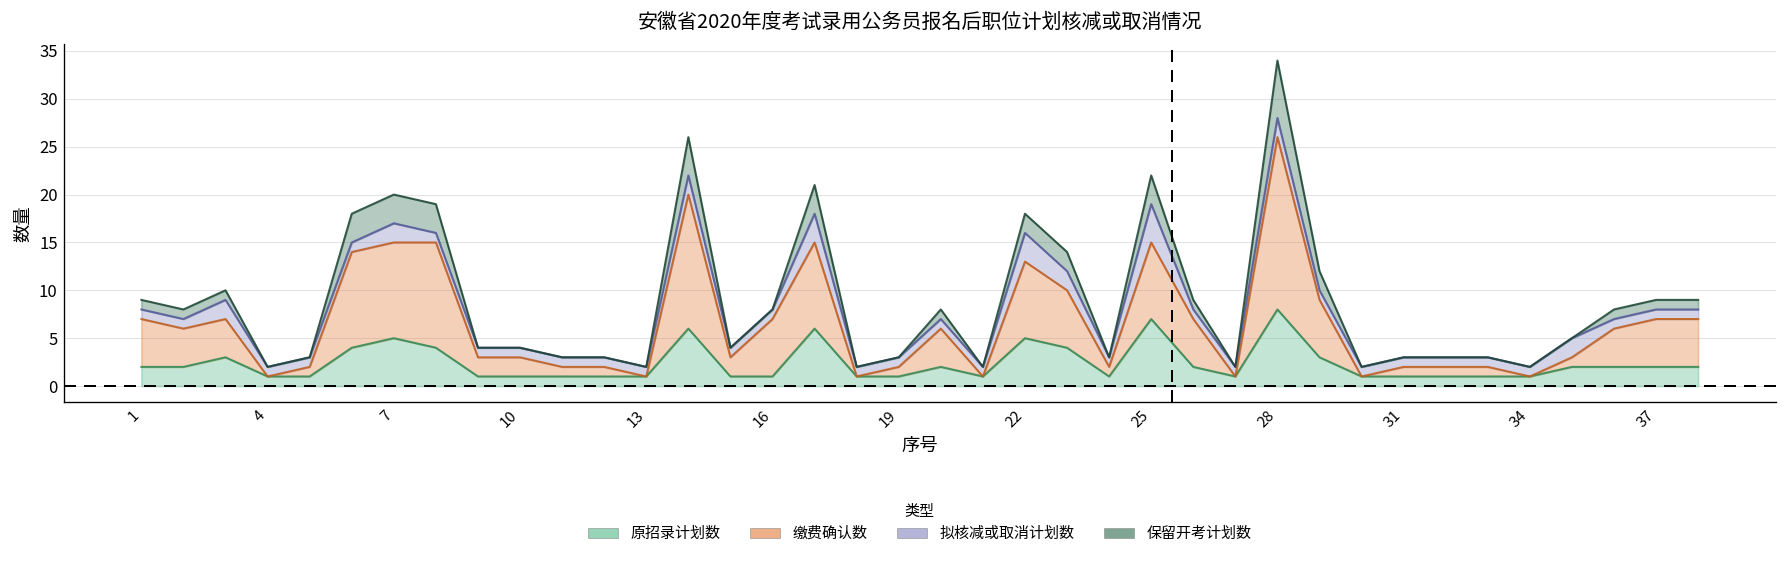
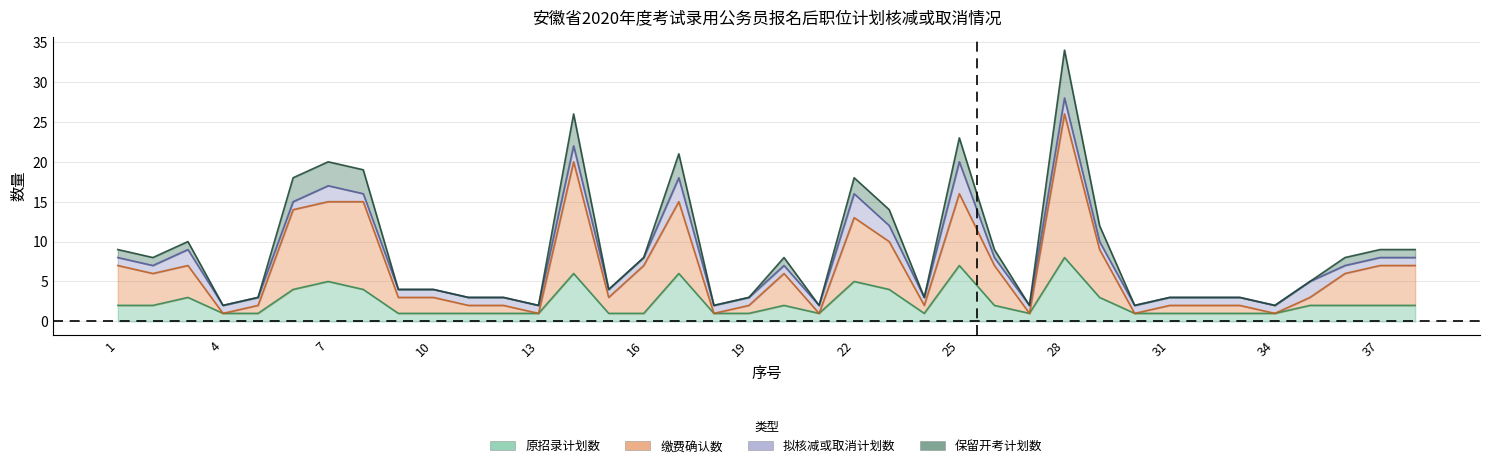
  {
    "缴费确认数": {
      "1": 5,
      "7": 10,
      "10": 2,
      "16": 6,
      "19": 1,
      "22": 8,
-     "25": 8,
+     "25": 9,
      "28": 18,
      "31": 1,
      "37": 5
    }
  }
